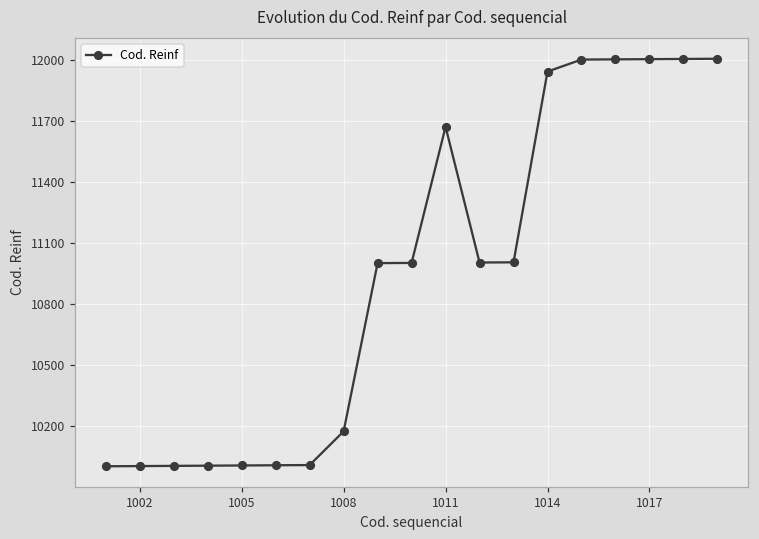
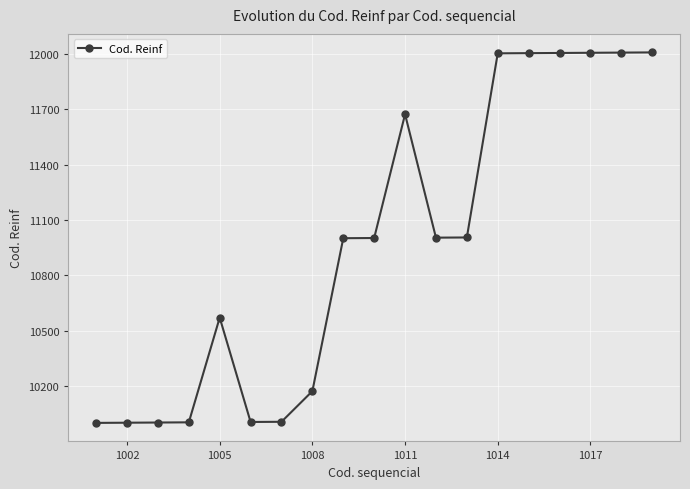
  {
    "1002": 10000,
-   "1005": 10010,
+   "1005": 10570,
    "1008": 10170,
    "1011": 11670,
-   "1014": 11940,
+   "1014": 12000,
    "1017": 12010
  }
